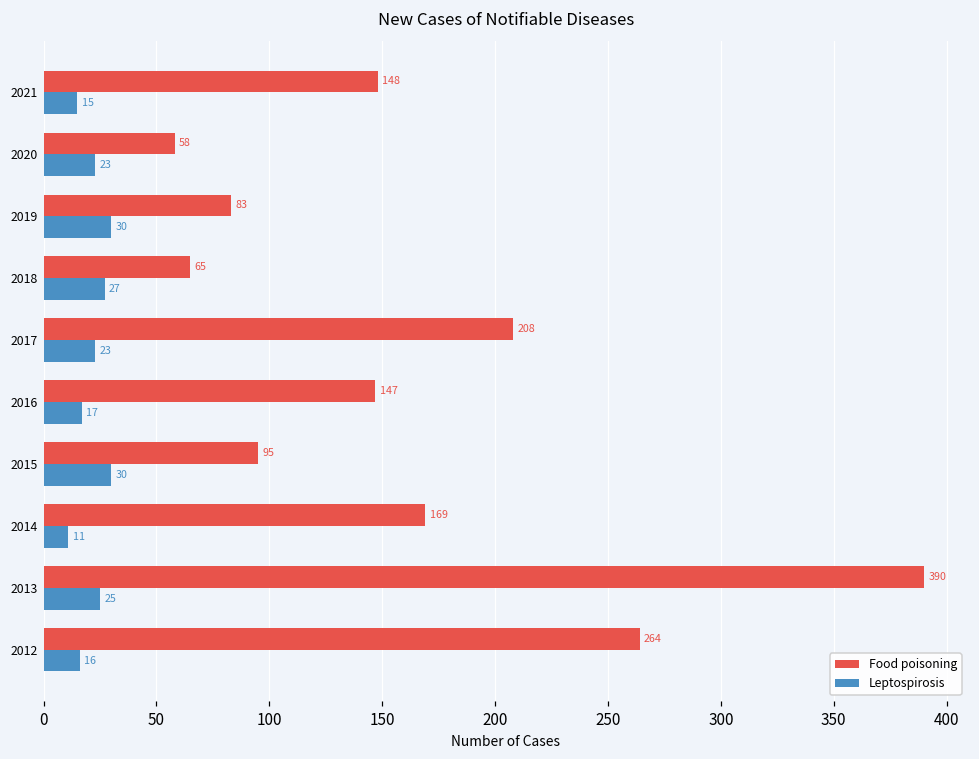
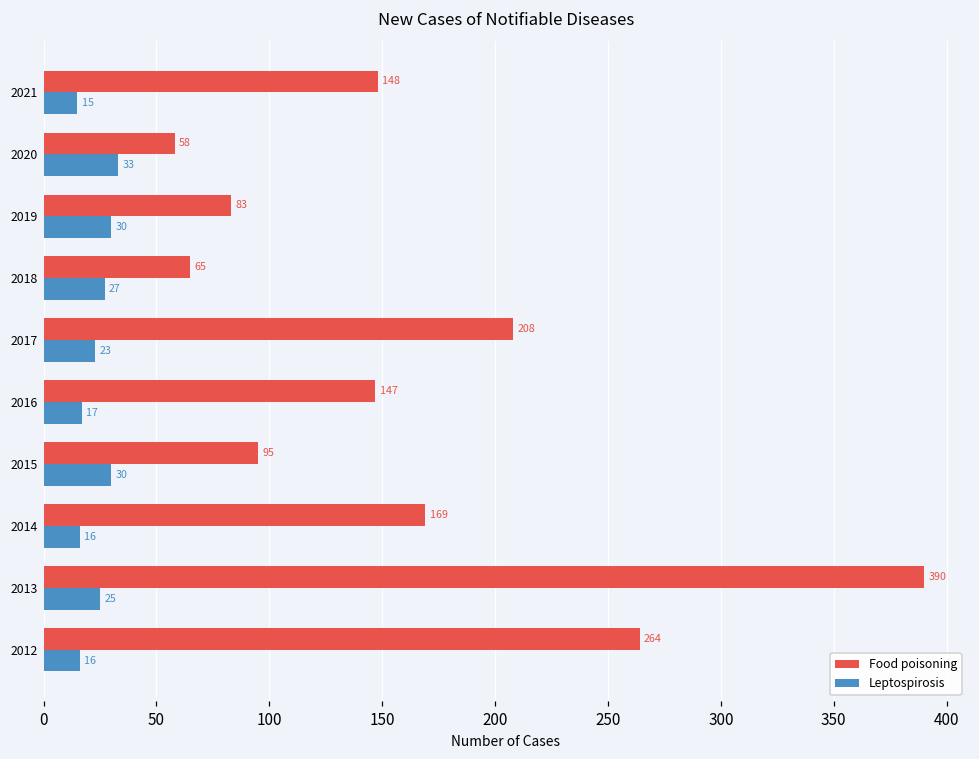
  {
    "Food poisoning": {
      "2021": 148,
      "2020": 58,
      "2019": 83,
      "2018": 65,
      "2017": 208,
      "2016": 147,
      "2015": 95,
      "2014": 169,
      "2013": 390,
      "2012": 264
    },
    "Leptospirosis": {
      "2021": 15,
-     "2020": 23,
+     "2020": 33,
      "2019": 30,
      "2018": 27,
      "2017": 23,
      "2016": 17,
      "2015": 30,
-     "2014": 11,
+     "2014": 16,
      "2013": 25,
      "2012": 16
    }
  }
